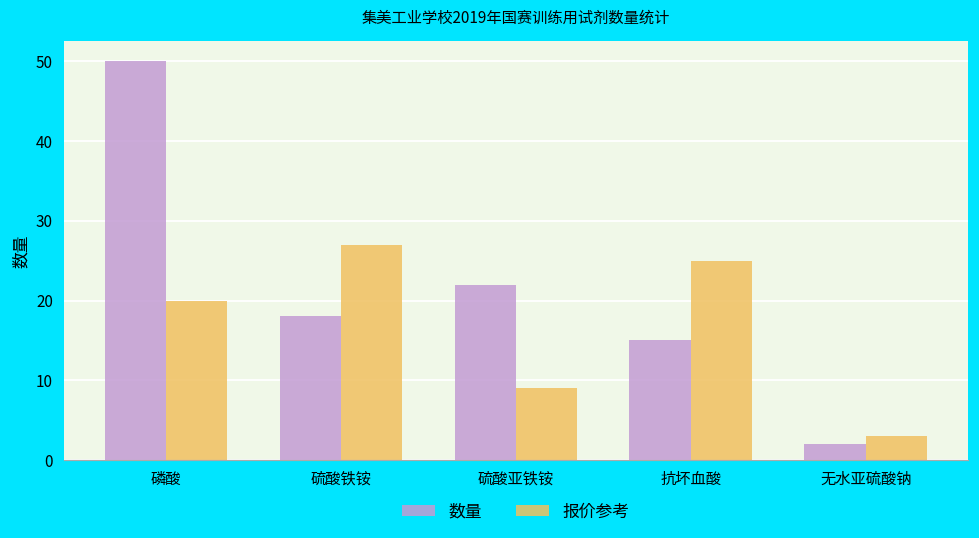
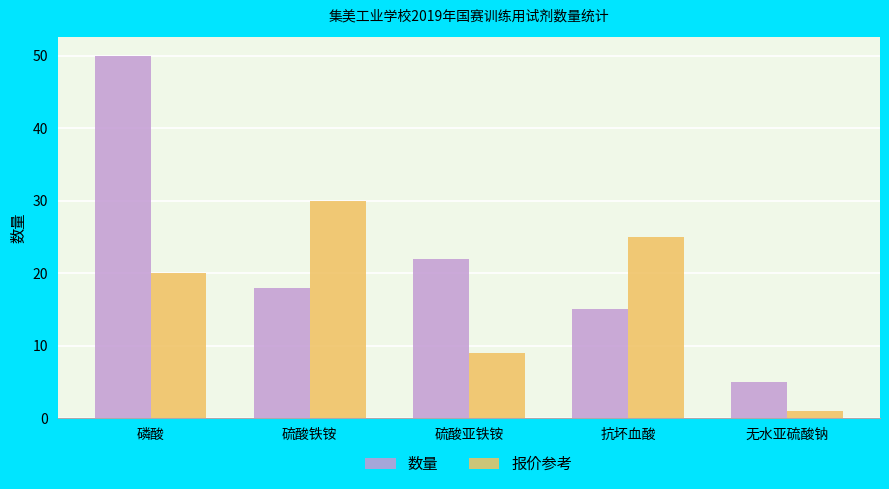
  {
    "数量": {
      "磷酸": 50,
      "硫酸铁铵": 18,
      "硫酸亚铁铵": 22,
      "抗坏血酸": 15,
-     "无水亚硫酸钠": 2
+     "无水亚硫酸钠": 5
    },
    "报价参考": {
      "磷酸": 20,
-     "硫酸铁铵": 27,
+     "硫酸铁铵": 30,
      "硫酸亚铁铵": 9,
      "抗坏血酸": 25,
-     "无水亚硫酸钠": 3
+     "无水亚硫酸钠": 1
    }
  }
